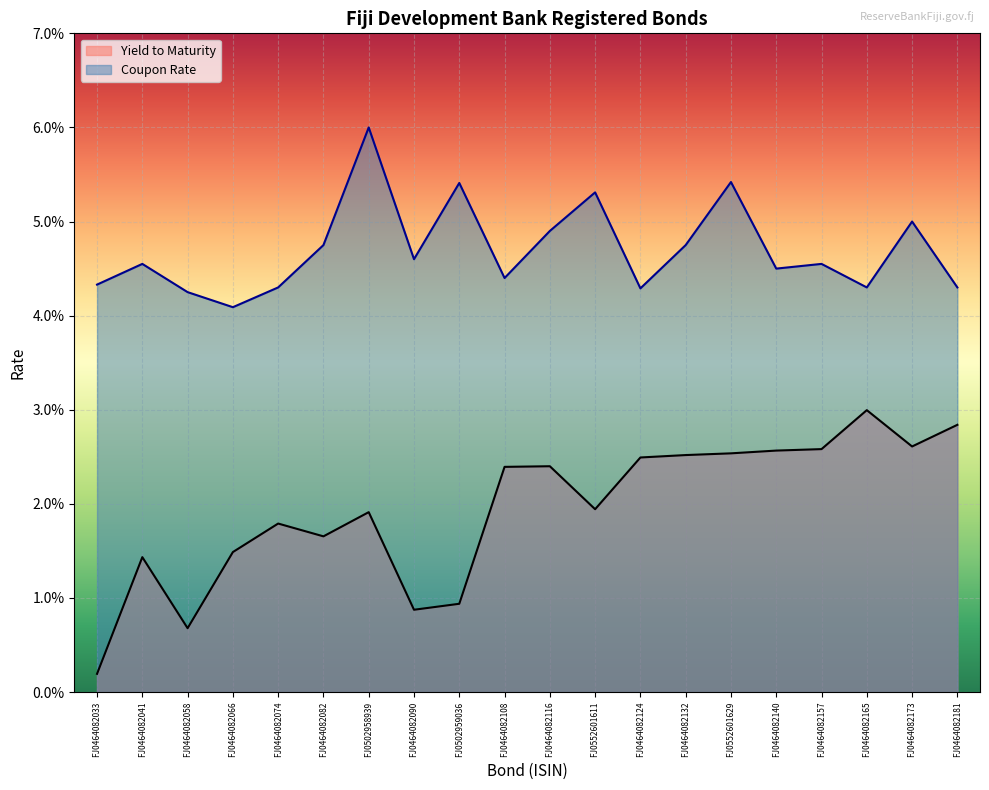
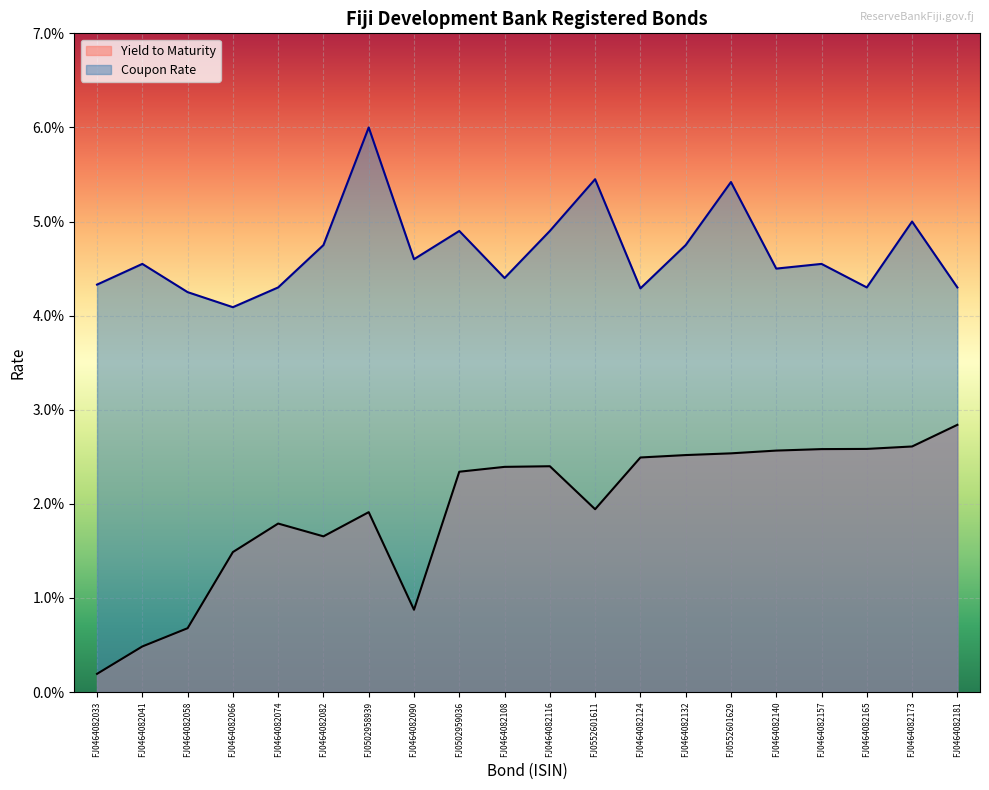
  {
    "Yield to Maturity": {
      "FJ0464082033": "0.2%",
-     "FJ0464082041": "1.4%",
+     "FJ0464082041": "0.5%",
      "FJ0464082058": "0.7%",
      "FJ0464082066": "1.5%",
      "FJ0464082074": "1.8%",
      "FJ0464082082": "1.7%",
      "FJ0502958939": "1.9%",
      "FJ0464082090": "0.9%",
-     "FJ0502959036": "0.9%",
+     "FJ0502959036": "2.3%",
      "FJ0464082108": "2.4%",
      "FJ0464082116": "2.4%",
      "FJ0552601611": "1.9%",
      "FJ0464082124": "2.5%",
      "FJ0464082132": "2.5%",
      "FJ0552601629": "2.5%",
      "FJ0464082140": "2.6%",
      "FJ0464082157": "2.6%",
-     "FJ0464082165": "3.0%",
+     "FJ0464082165": "2.6%",
      "FJ0464082173": "2.6%",
      "FJ0464082181": "2.8%"
    },
    "Coupon Rate": {
      "FJ0464082033": "4.3%",
      "FJ0464082041": "4.6%",
      "FJ0464082058": "4.3%",
      "FJ0464082066": "4.1%",
      "FJ0464082074": "4.3%",
      "FJ0464082082": "4.8%",
      "FJ0502958939": "6.0%",
      "FJ0464082090": "4.6%",
-     "FJ0502959036": "5.4%",
+     "FJ0502959036": "4.9%",
      "FJ0464082108": "4.4%",
      "FJ0464082116": "4.9%",
-     "FJ0552601611": "5.3%",
+     "FJ0552601611": "5.5%",
      "FJ0464082124": "4.3%",
      "FJ0464082132": "4.8%",
      "FJ0552601629": "5.4%",
      "FJ0464082140": "4.5%",
      "FJ0464082157": "4.6%",
      "FJ0464082165": "4.3%",
      "FJ0464082173": "5.0%",
      "FJ0464082181": "4.3%"
    }
  }
